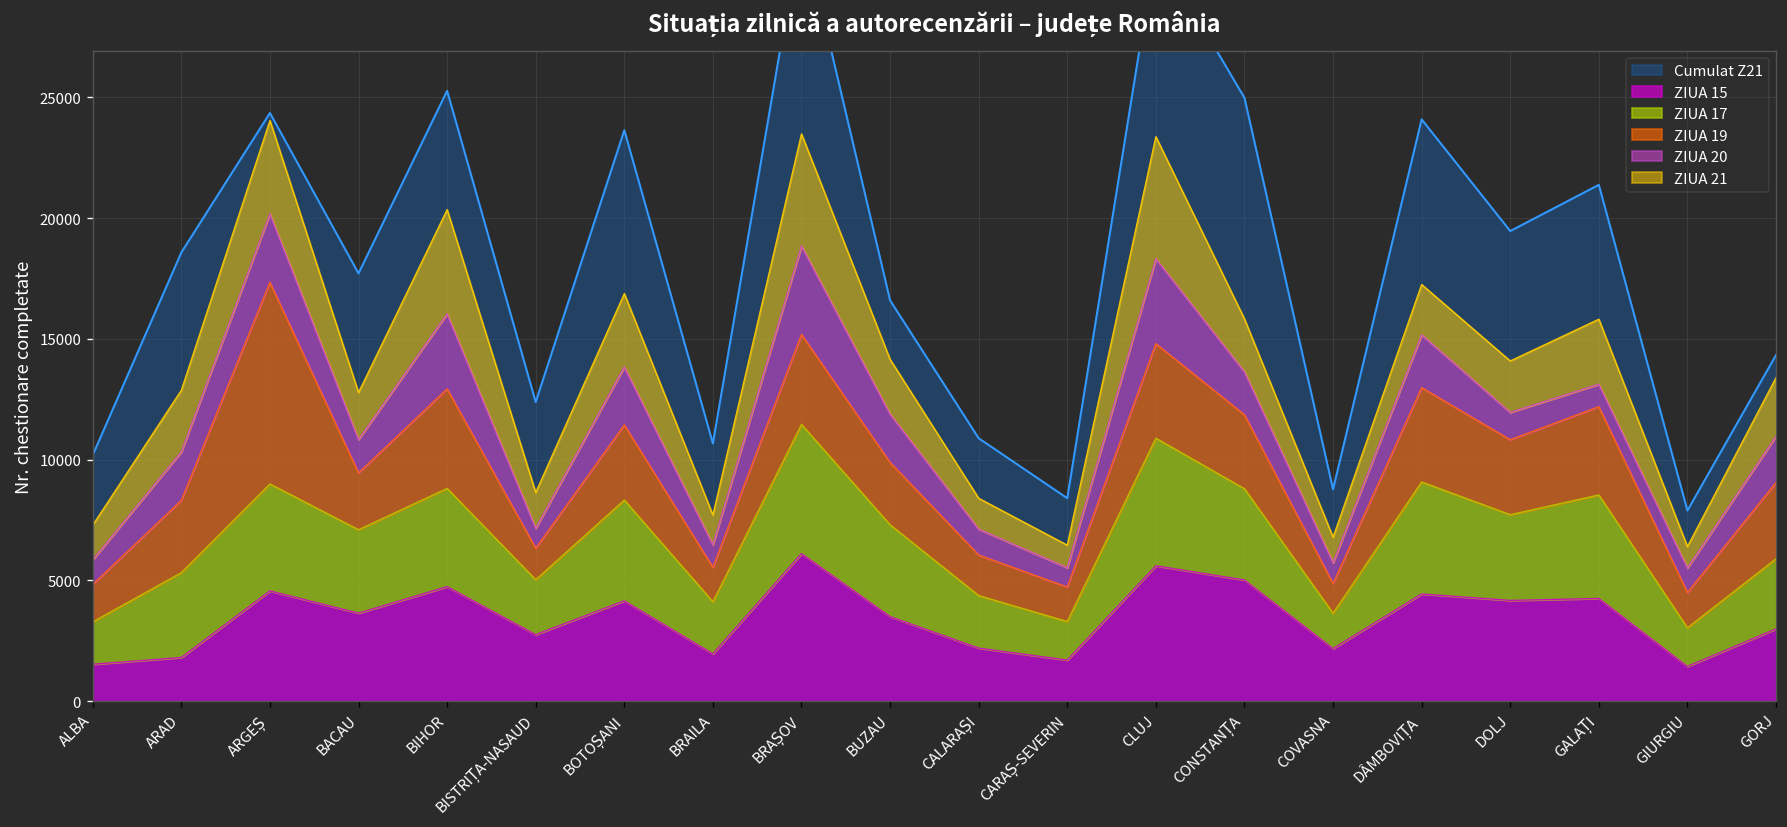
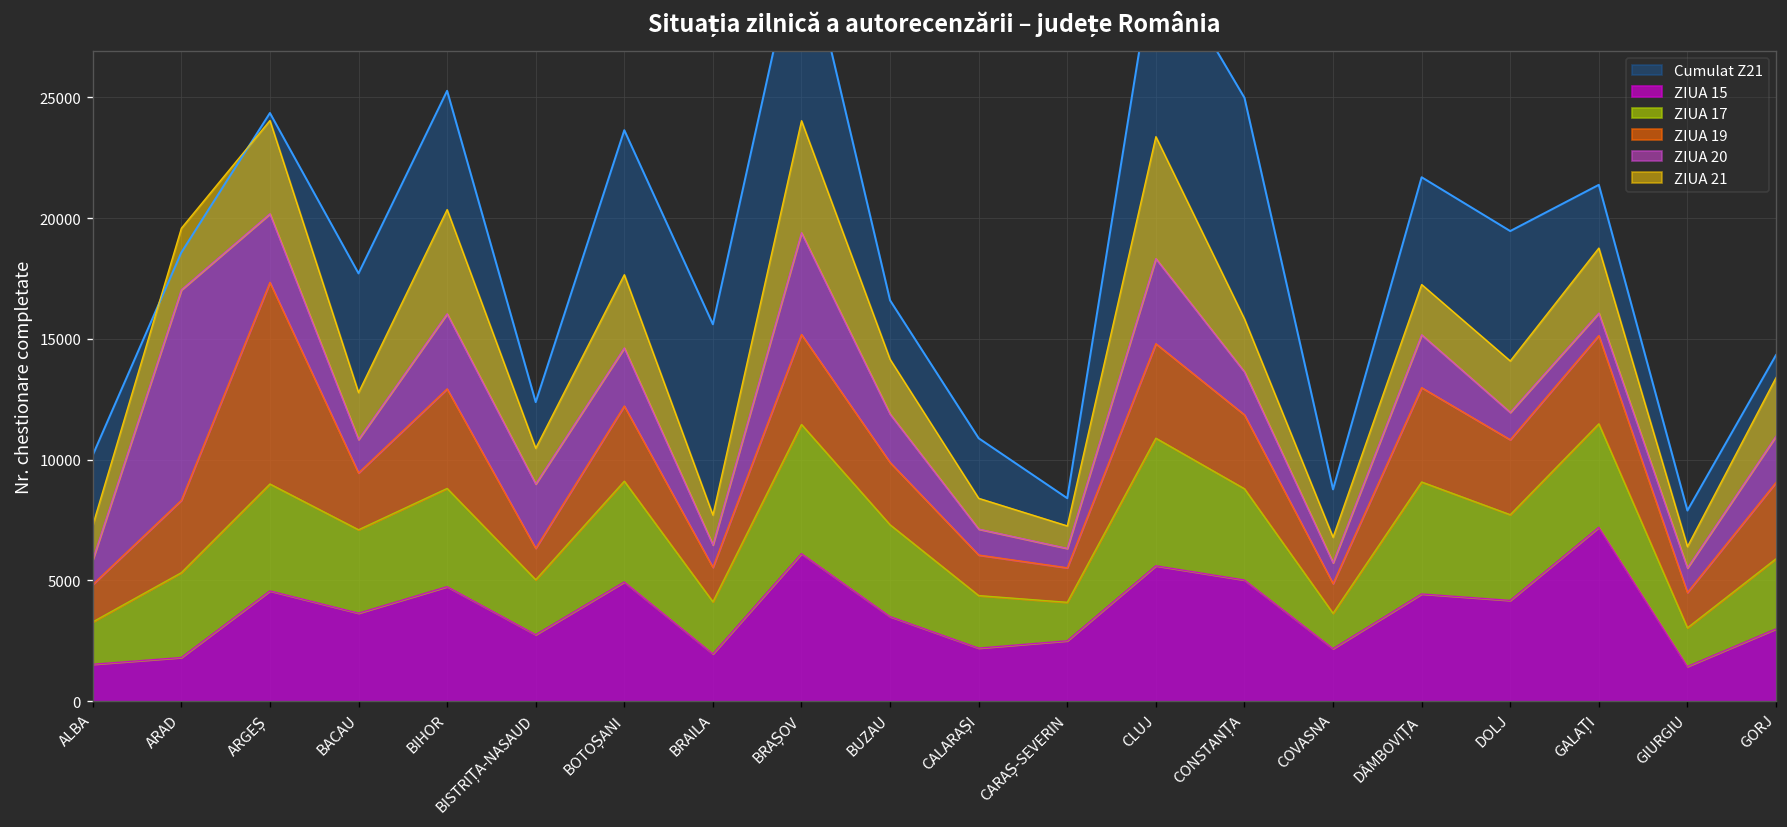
  {
    "Cumulat Z21": {
      "ALBA": 10200,
      "ARAD": 18600,
      "ARGEȘ": 24400,
      "BACAU": 17700,
      "BIHOR": 25300,
      "BISTRIȚA-NASAUD": 12400,
      "BOTOȘANI": 23600,
-     "BRAILA": 10700,
+     "BRAILA": 15600,
      "BUZAU": 16600,
      "CALARAȘI": 10900,
      "CARAȘ-SEVERIN": 8400,
      "CONSTANȚA": 25000,
      "COVASNA": 8800,
-     "DÂMBOVIȚA": 24100,
+     "DÂMBOVIȚA": 21700,
      "DOLJ": 19500,
      "GALAȚI": 21400,
      "GIURGIU": 7900,
      "GORJ": 14300
    },
    "ZIUA 15": {
      "ALBA": 1500,
      "ARAD": 1800,
      "ARGEȘ": 4600,
      "BACAU": 3600,
      "BIHOR": 4700,
      "BISTRIȚA-NASAUD": 2800,
-     "BOTOȘANI": 4200,
+     "BOTOȘANI": 4900,
      "BRAILA": 2000,
      "BRAȘOV": 6100,
      "BUZAU": 3500,
      "CALARAȘI": 2200,
-     "CARAȘ-SEVERIN": 1700,
+     "CARAȘ-SEVERIN": 2500,
      "CLUJ": 5600,
      "CONSTANȚA": 5000,
      "COVASNA": 2200,
      "DÂMBOVIȚA": 4400,
      "DOLJ": 4200,
-     "GALAȚI": 4300,
+     "GALAȚI": 7200,
      "GIURGIU": 1400,
      "GORJ": 3000
    },
    "ZIUA 19": {
      "ALBA": 1500,
      "ARAD": 3000,
      "ARGEȘ": 8300,
      "BACAU": 2400,
      "BIHOR": 4100,
      "BISTRIȚA-NASAUD": 1300,
      "BOTOȘANI": 3100,
      "BRAILA": 1400,
      "BRAȘOV": 3700,
      "BUZAU": 2600,
      "CALARAȘI": 1700,
      "CARAȘ-SEVERIN": 1400,
      "CLUJ": 3900,
      "CONSTANȚA": 3100,
      "COVASNA": 1200,
      "DÂMBOVIȚA": 3900,
      "DOLJ": 3100,
      "GALAȚI": 3700,
      "GIURGIU": 1500,
      "GORJ": 3200
    },
    "ZIUA 20": {
      "ALBA": 1000,
-     "ARAD": 2000,
+     "ARAD": 8700,
      "ARGEȘ": 2800,
      "BACAU": 1400,
      "BIHOR": 3100,
-     "BISTRIȚA-NASAUD": 800,
+     "BISTRIȚA-NASAUD": 2700,
      "BOTOȘANI": 2400,
      "BRAILA": 900,
-     "BRAȘOV": 3700,
+     "BRAȘOV": 4200,
      "BUZAU": 2000,
      "CALARAȘI": 1100,
      "CARAȘ-SEVERIN": 800,
      "CLUJ": 3500,
      "CONSTANȚA": 1800,
      "COVASNA": 900,
      "DÂMBOVIȚA": 2200,
      "DOLJ": 1100,
      "GALAȚI": 900,
      "GIURGIU": 1000,
      "GORJ": 1900
    }
  }
